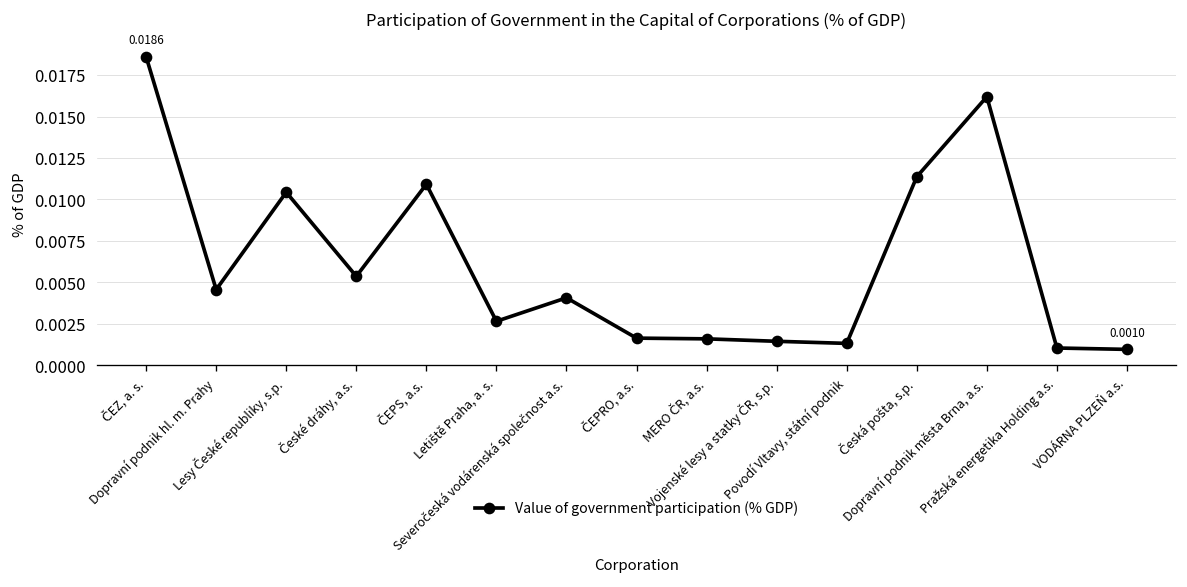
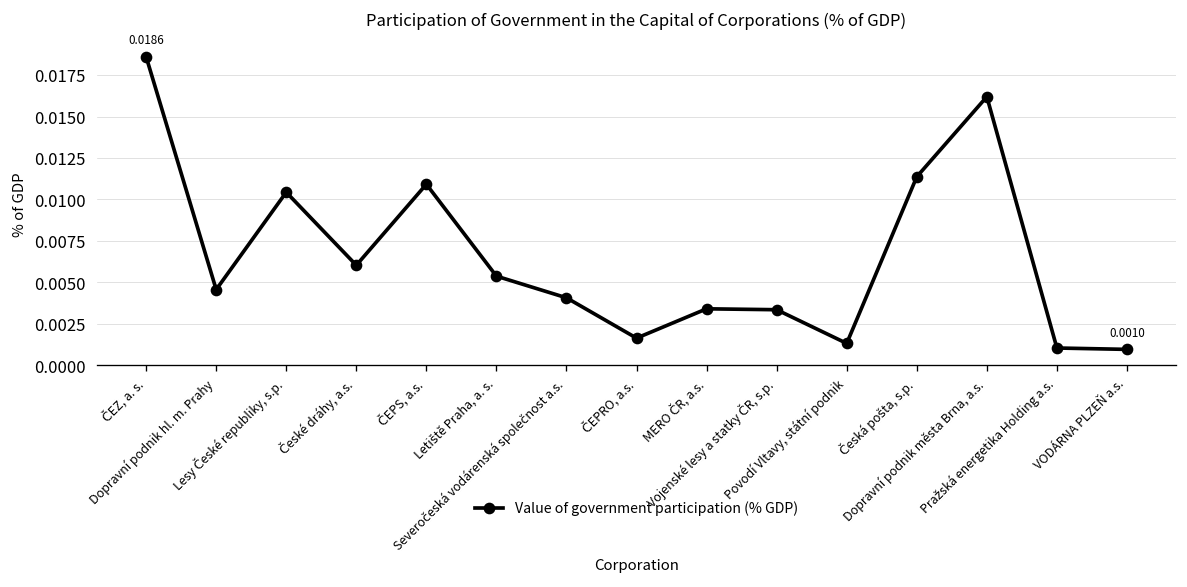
  {
    "Dopravní podnik hl. m. Prahy": 0.0046,
    "Lesy České republiky, s.p.": 0.0104,
-   "České dráhy, a.s.": 0.0054,
+   "České dráhy, a.s.": 0.0060,
    "ČEPS, a.s.": 0.0109,
-   "Letiště Praha, a. s.": 0.0027,
+   "Letiště Praha, a. s.": 0.0054,
    "Severočeská vodárenská společnost a.s.": 0.0041,
    "ČEPRO, a.s.": 0.0016,
-   "MERO ČR, a.s.": 0.0016,
-   "Vojenské lesy a statky ČR, s.p.": 0.0015,
+   "MERO ČR, a.s.": 0.0034,
+   "Vojenské lesy a statky ČR, s.p.": 0.0034,
    "Povodí Vltavy, státní podnik": 0.0013,
    "Česká pošta, s.p.": 0.0114,
    "Dopravní podnik města Brna, a.s.": 0.0162,
    "Pražská energetika Holding a.s.": 0.0010
  }
